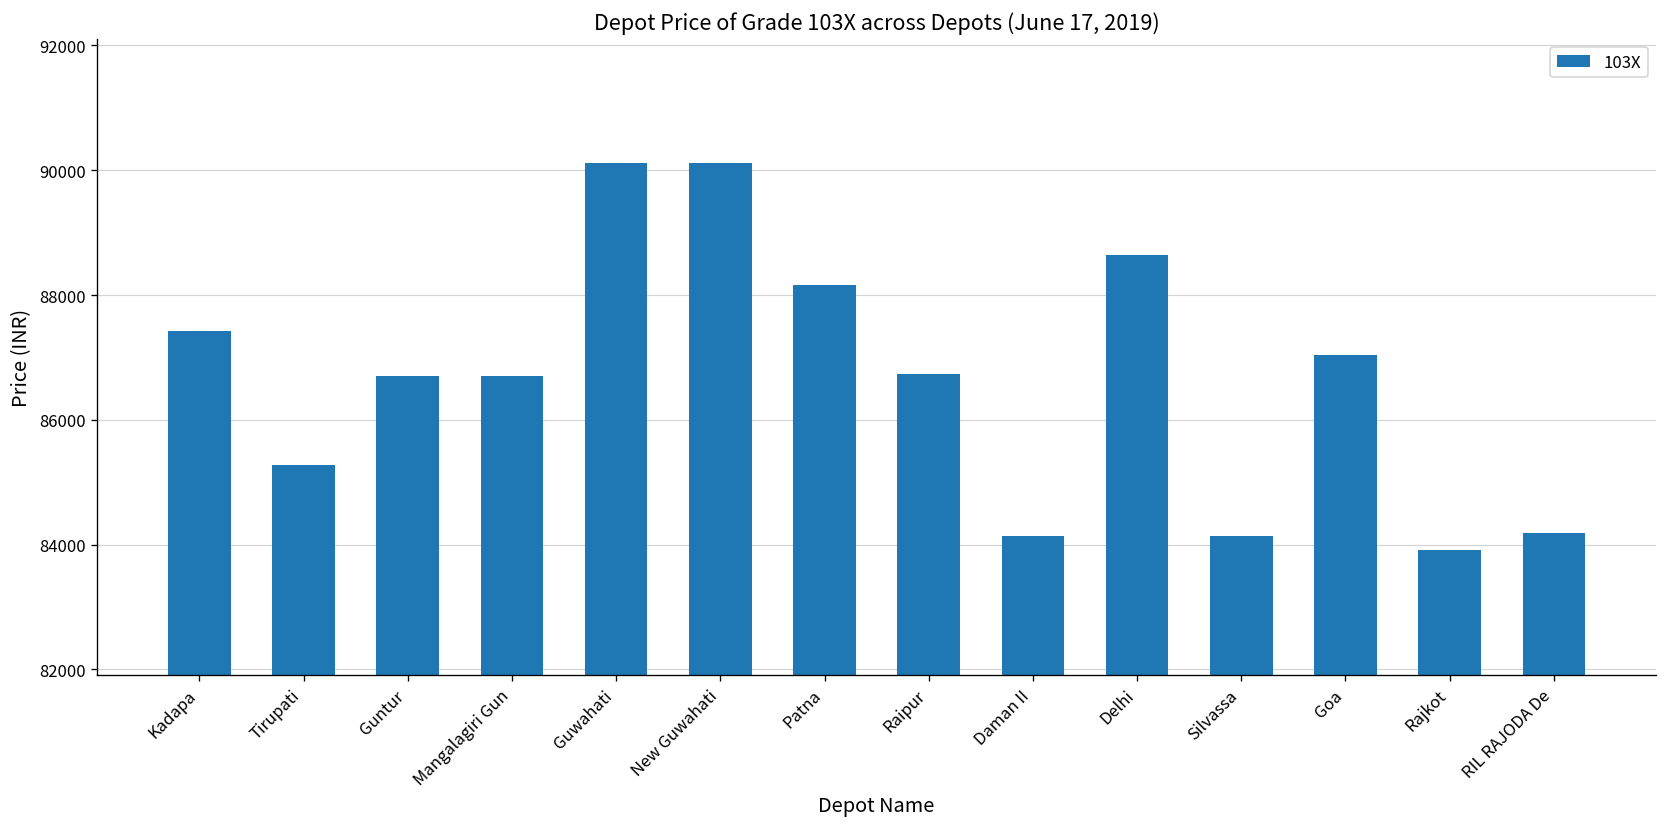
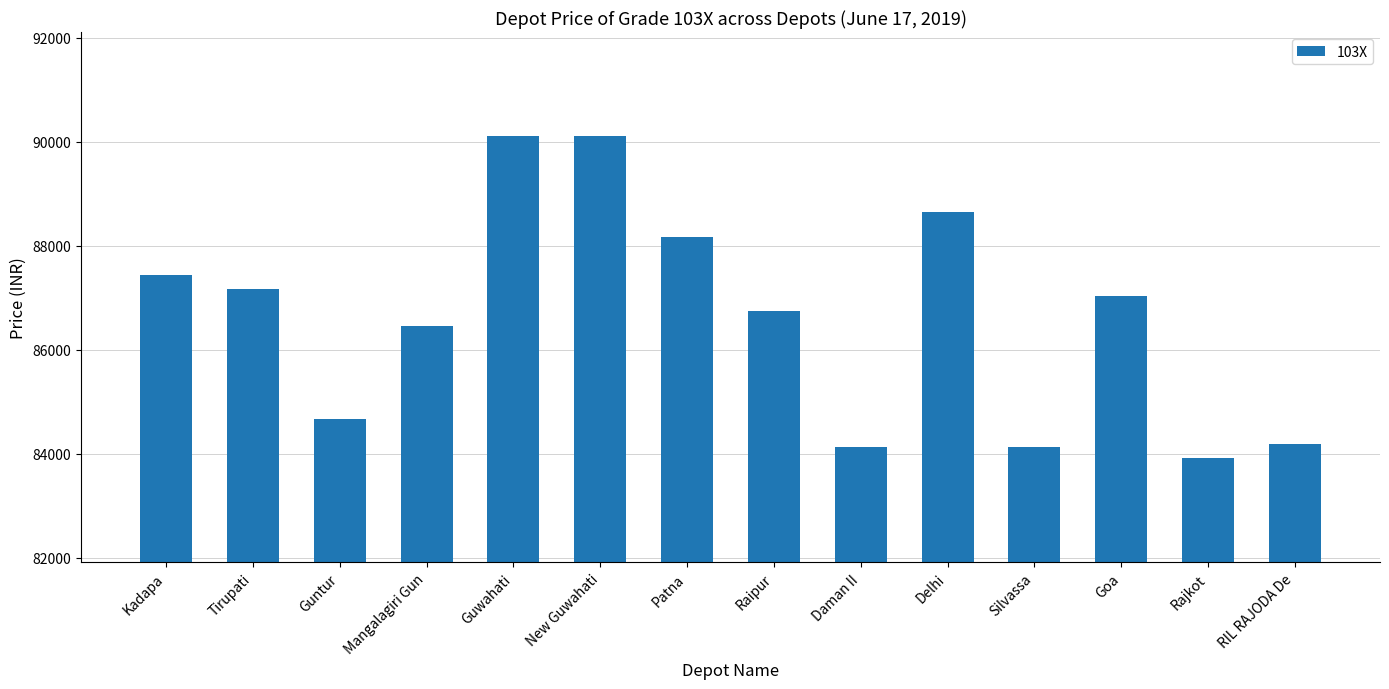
  {
    "Kadapa": 87400,
-   "Tirupati": 85300,
-   "Guntur": 86700,
-   "Mangalagiri Gun": 86700,
+   "Tirupati": 87200,
+   "Guntur": 84700,
+   "Mangalagiri Gun": 86500,
    "Guwahati": 90100,
    "New Guwahati": 90100,
    "Patna": 88200,
    "Raipur": 86700,
    "Daman II": 84100,
    "Delhi": 88600,
    "Silvassa": 84100,
    "Goa": 87000,
    "Rajkot": 83900,
    "RIL RAJODA De": 84200
  }
